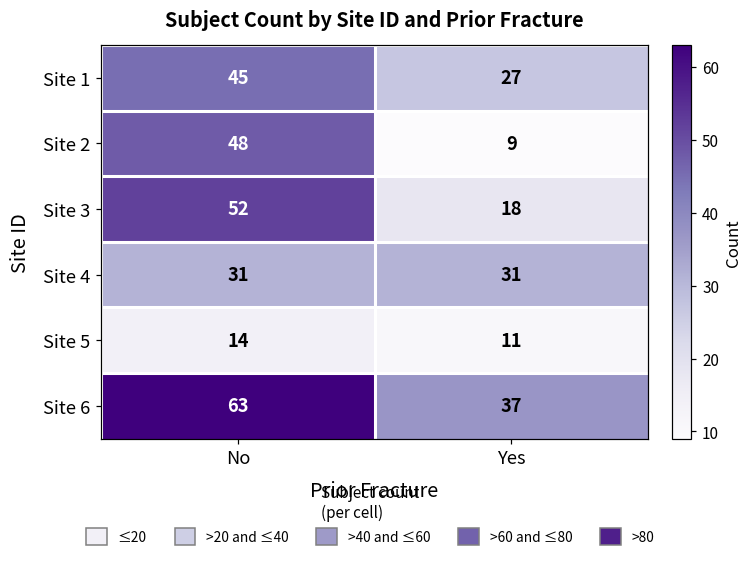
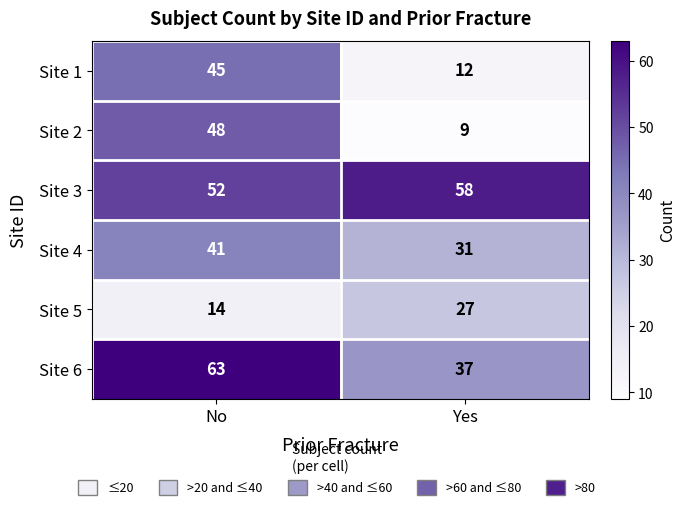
  {
    "Site 1": {
      "No": 45,
-     "Yes": 27
+     "Yes": 12
    },
    "Site 2": {
      "No": 48,
      "Yes": 9
    },
    "Site 3": {
      "No": 52,
-     "Yes": 18
+     "Yes": 58
    },
    "Site 4": {
-     "No": 31,
+     "No": 41,
      "Yes": 31
    },
    "Site 5": {
      "No": 14,
-     "Yes": 11
+     "Yes": 27
    },
    "Site 6": {
      "No": 63,
      "Yes": 37
    }
  }
